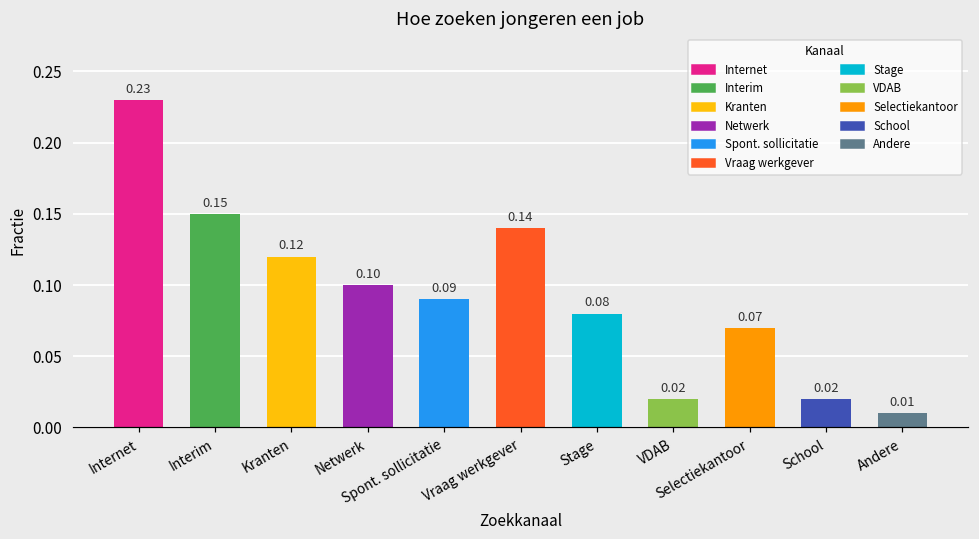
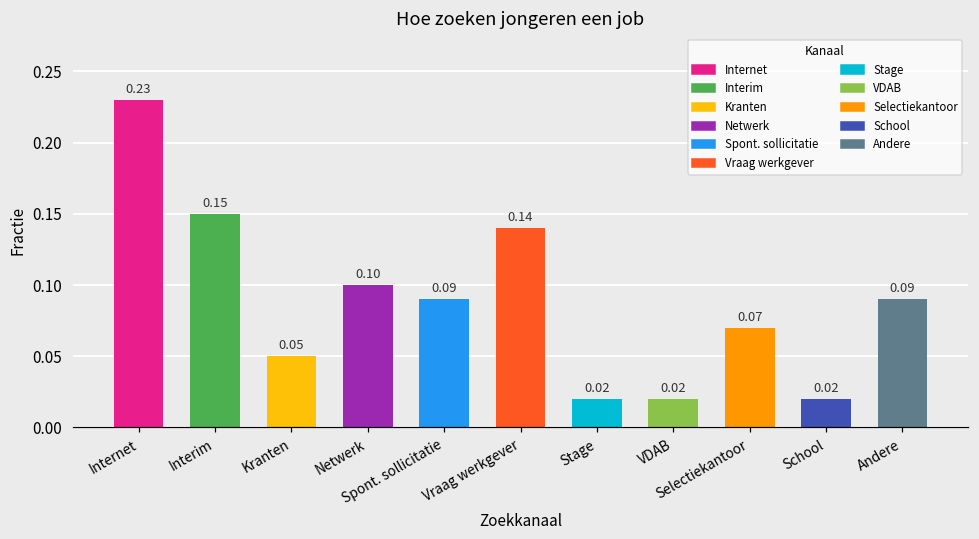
  {
    "Internet": 0.23,
    "Interim": 0.15,
-   "Kranten": 0.12,
+   "Kranten": 0.05,
    "Netwerk": 0.10,
    "Spont. sollicitatie": 0.09,
    "Vraag werkgever": 0.14,
-   "Stage": 0.08,
+   "Stage": 0.02,
    "VDAB": 0.02,
    "Selectiekantoor": 0.07,
    "School": 0.02,
-   "Andere": 0.01
+   "Andere": 0.09
  }
